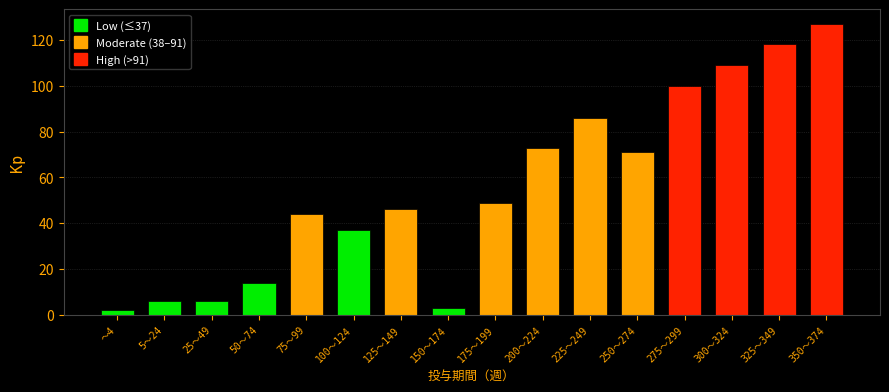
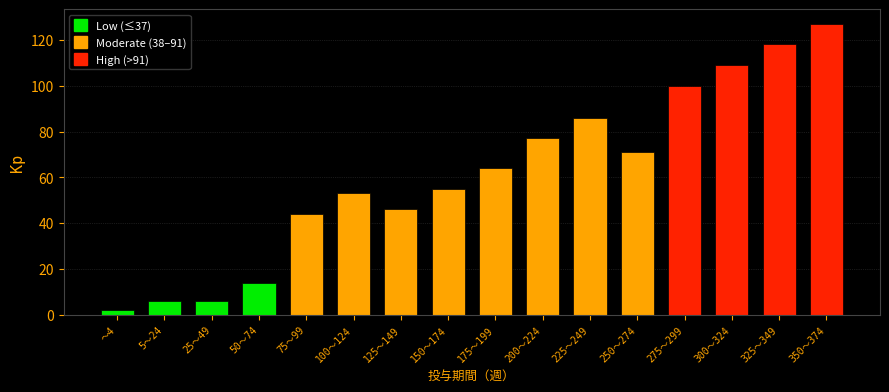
  {
    "～4": 2,
    "5～24": 6,
    "25～49": 6,
    "50～74": 14,
    "75～99": 44,
-   "100～124": 37,
+   "100～124": 53,
    "125～149": 46,
-   "150～174": 3,
-   "175～199": 49,
-   "200～224": 73,
+   "150～174": 55,
+   "175～199": 64,
+   "200～224": 77,
    "225～249": 86,
    "250～274": 71,
    "275～299": 100,
    "300～324": 109,
    "325～349": 118,
    "350～374": 127
  }
